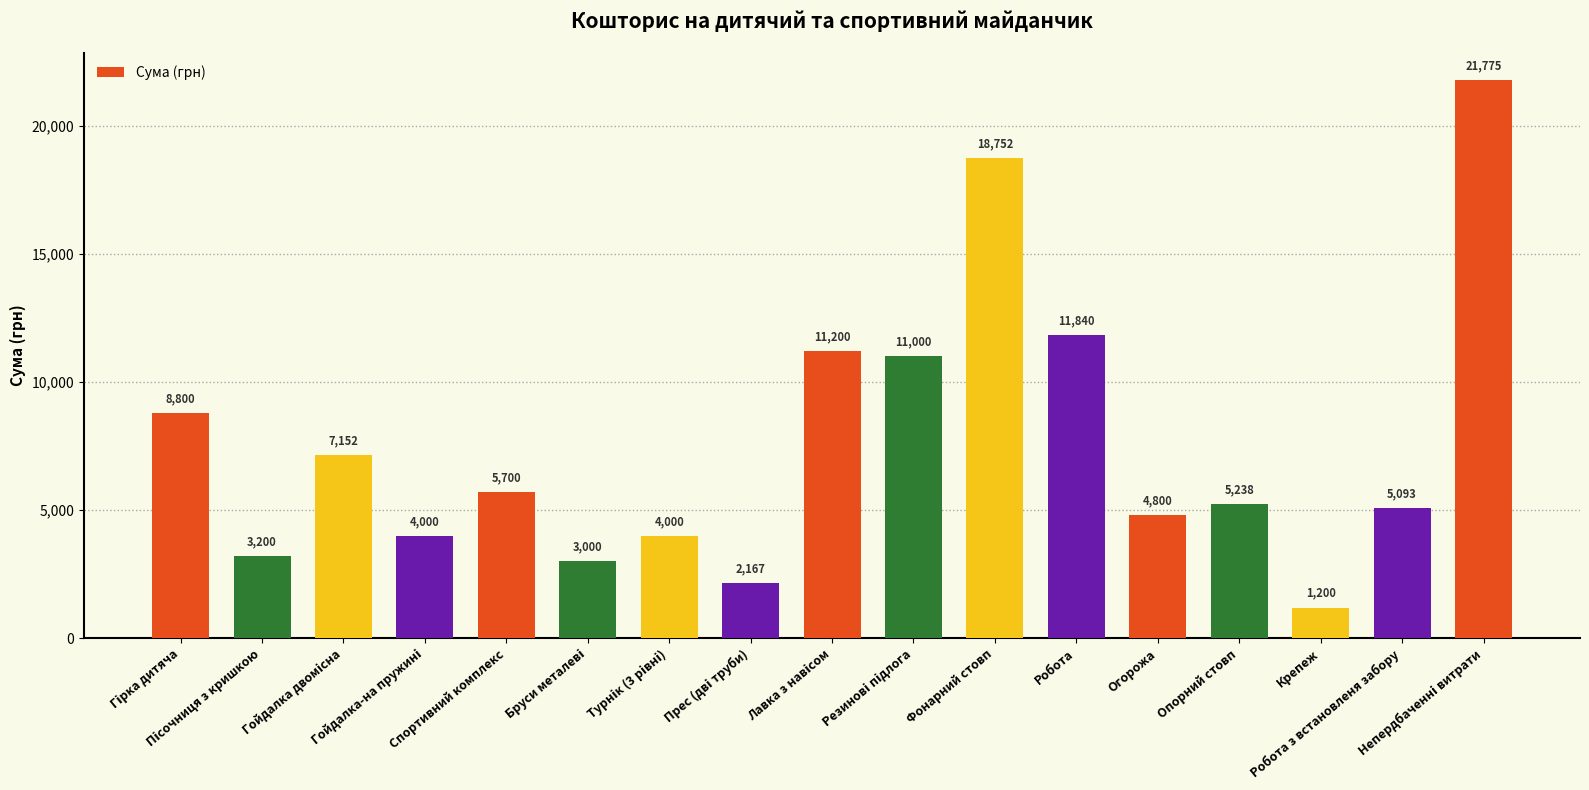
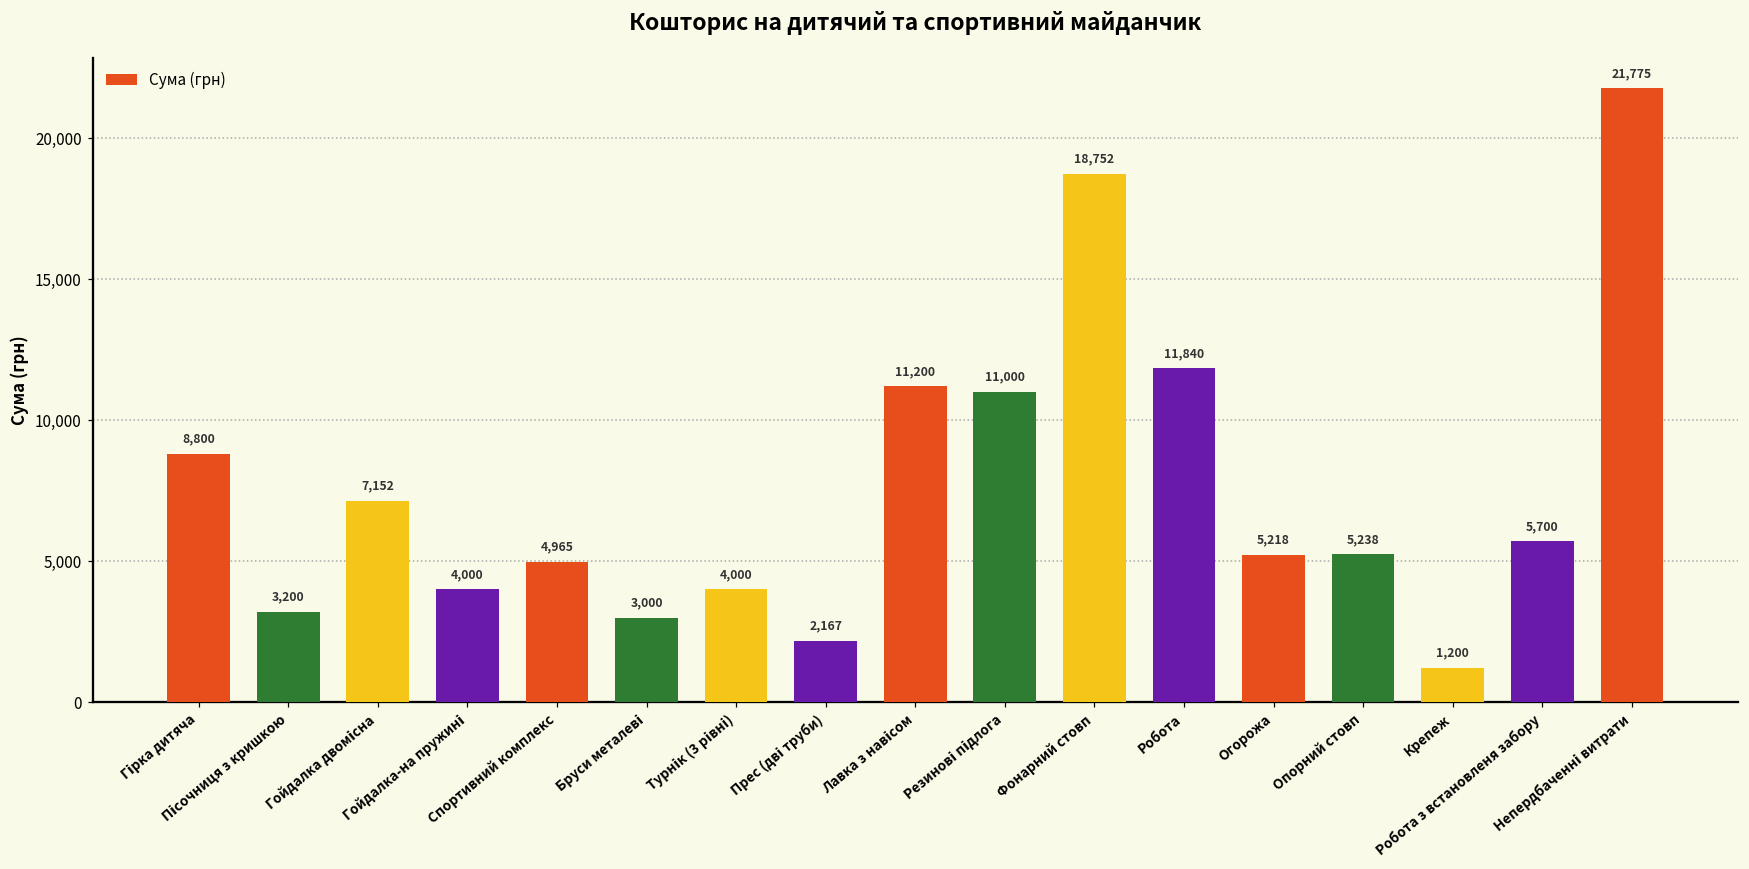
  {
    "Гірка дитяча": "8,800",
    "Пісочниця з кришкою": "3,200",
    "Гойдалка двомісна": "7,152",
    "Гойдалка-на пружині": "4,000",
-   "Спортивний комплекс": "5,700",
+   "Спортивний комплекс": "4,965",
    "Бруси металеві": "3,000",
    "Турнік (3 рівні)": "4,000",
    "Прес (дві труби)": "2,167",
    "Лавка з навісом": "11,200",
    "Резинові підлога": "11,000",
    "Фонарний стовп": "18,752",
    "Робота": "11,840",
-   "Огорожа": "4,800",
+   "Огорожа": "5,218",
    "Опорний стовп": "5,238",
    "Крепеж": "1,200",
-   "Робота з встановленя забору": "5,093",
+   "Робота з встановленя забору": "5,700",
    "Непердбаченні витрати": "21,775"
  }
